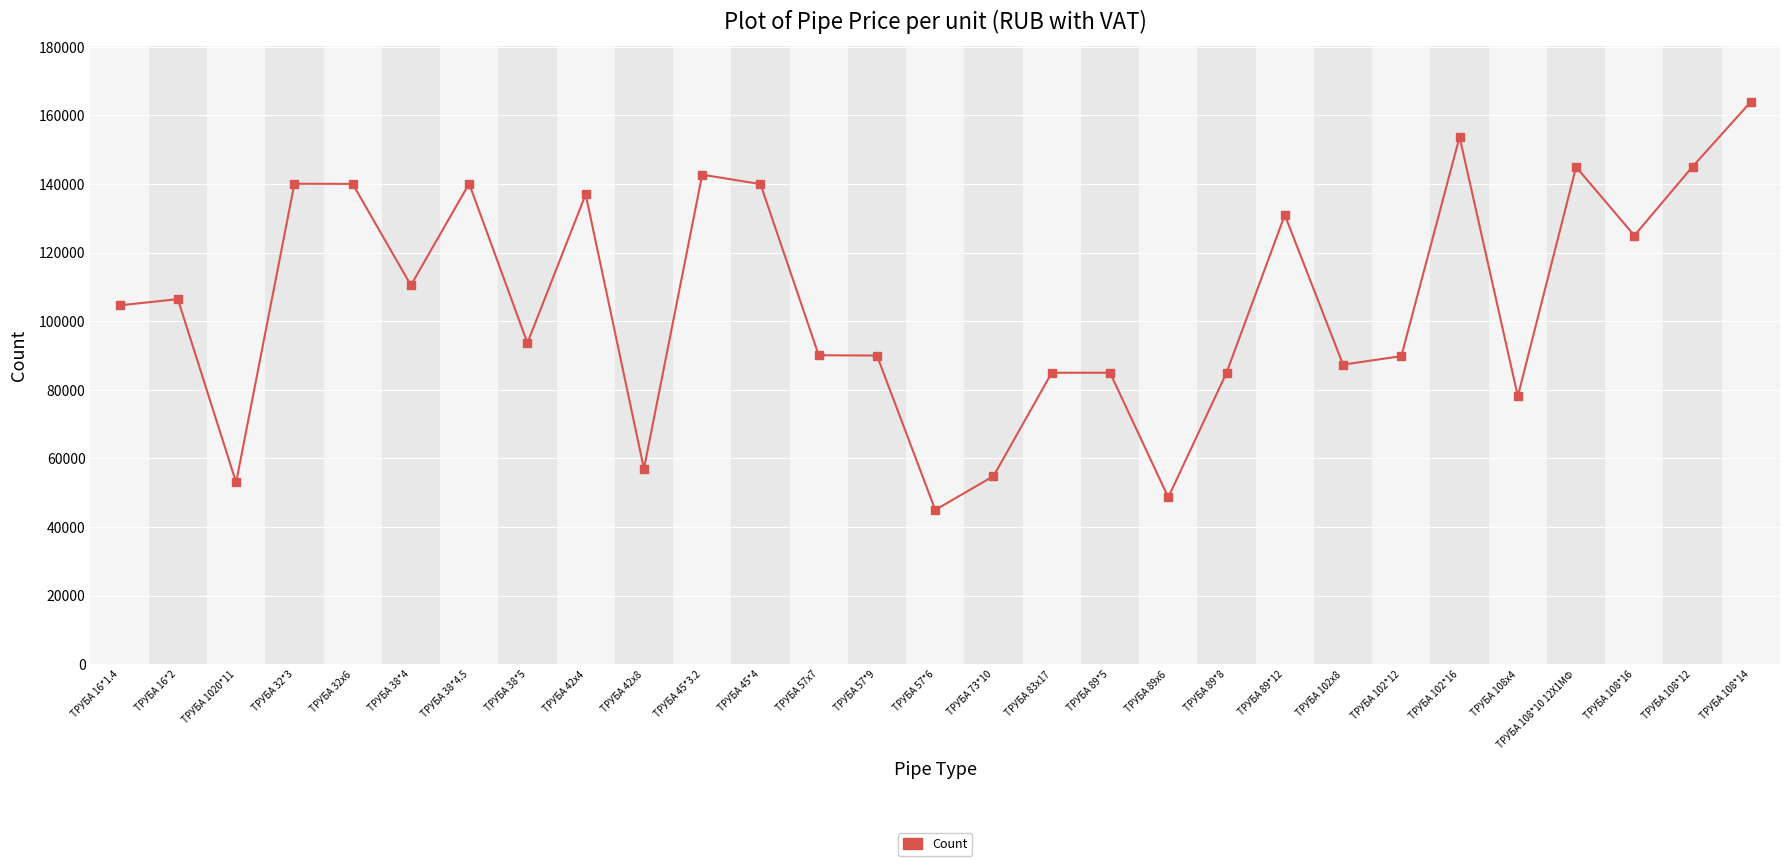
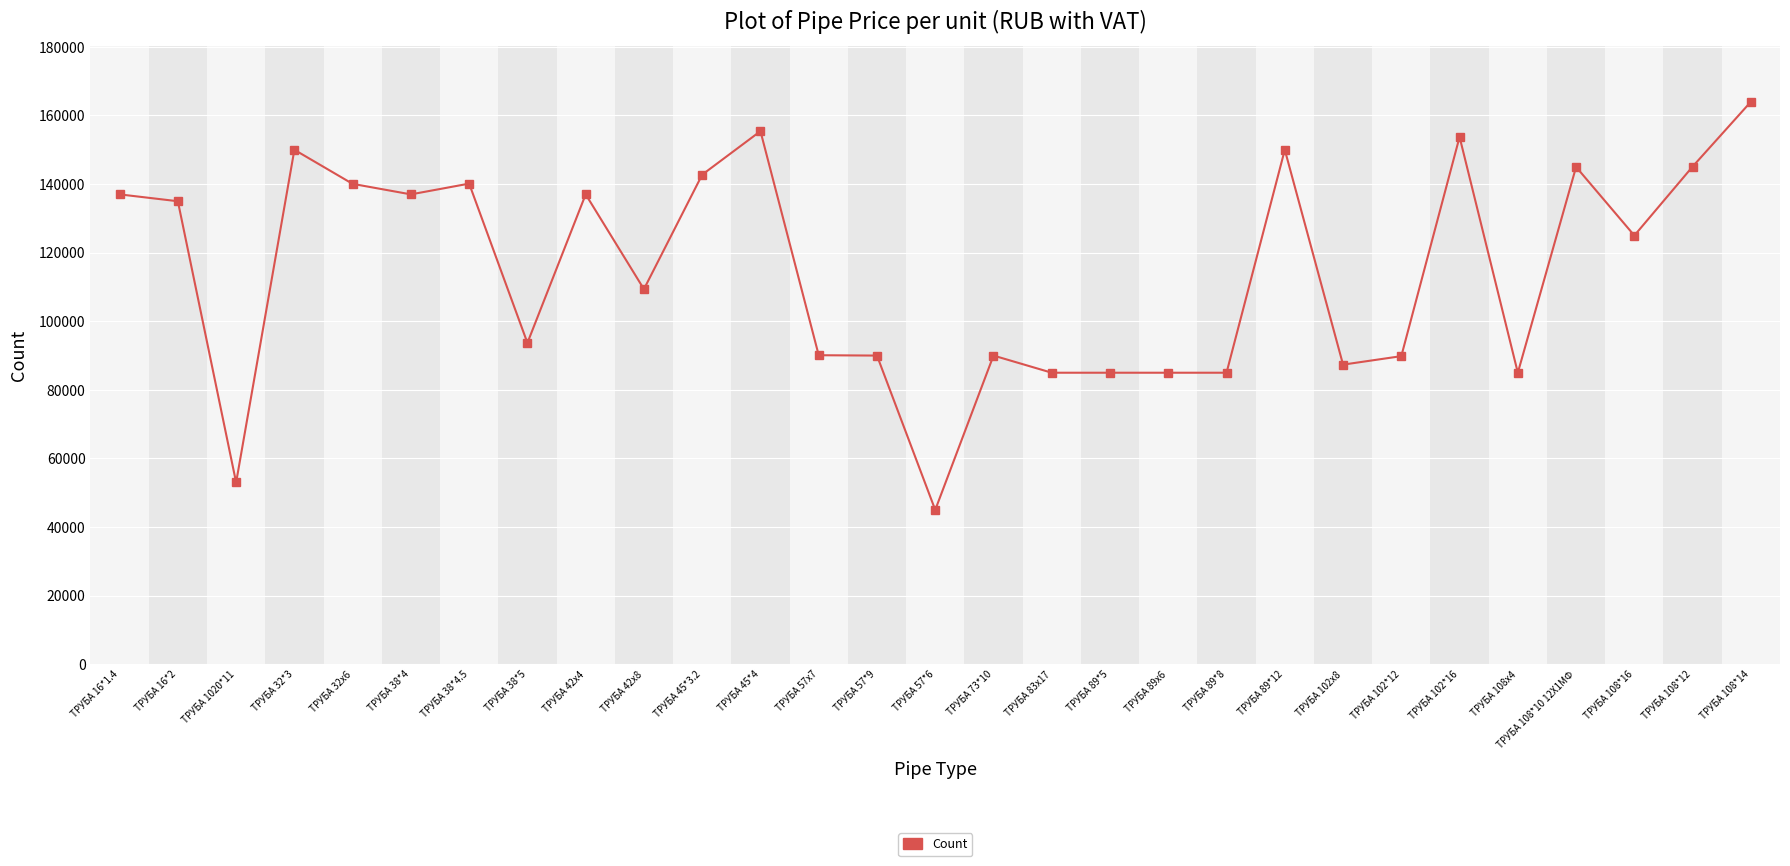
  {
-   "ТРУБА 16*1.4": 105000,
-   "ТРУБА 16*2": 106000,
+   "ТРУБА 16*1.4": 137000,
+   "ТРУБА 16*2": 135000,
    "ТРУБА 1020*11": 53000,
-   "ТРУБА 32*3": 140000,
+   "ТРУБА 32*3": 150000,
    "ТРУБА 32х6": 140000,
-   "ТРУБА 38*4": 111000,
+   "ТРУБА 38*4": 137000,
    "ТРУБА 38*4.5": 140000,
    "ТРУБА 38*5": 94000,
    "ТРУБА 42х4": 137000,
-   "ТРУБА 42х8": 57000,
+   "ТРУБА 42х8": 109000,
    "ТРУБА 45*3.2": 143000,
-   "ТРУБА 45*4": 140000,
+   "ТРУБА 45*4": 155000,
    "ТРУБА 57х7": 90000,
    "ТРУБА 57*9": 90000,
    "ТРУБА 57*6": 45000,
-   "ТРУБА 73*10": 55000,
+   "ТРУБА 73*10": 90000,
    "ТРУБА 83х17": 85000,
    "ТРУБА 89*5": 85000,
-   "ТРУБА 89х6": 49000,
+   "ТРУБА 89х6": 85000,
    "ТРУБА 89*8": 85000,
-   "ТРУБА 89*12": 131000,
+   "ТРУБА 89*12": 150000,
    "ТРУБА 102х8": 87000,
    "ТРУБА 102*12": 90000,
    "ТРУБА 102*16": 154000,
-   "ТРУБА 108х4": 78000,
+   "ТРУБА 108х4": 85000,
    "ТРУБА 108*10 12Х1МФ": 145000,
    "ТРУБА 108*16": 125000,
    "ТРУБА 108*12": 145000,
    "ТРУБА 108*14": 164000
  }
